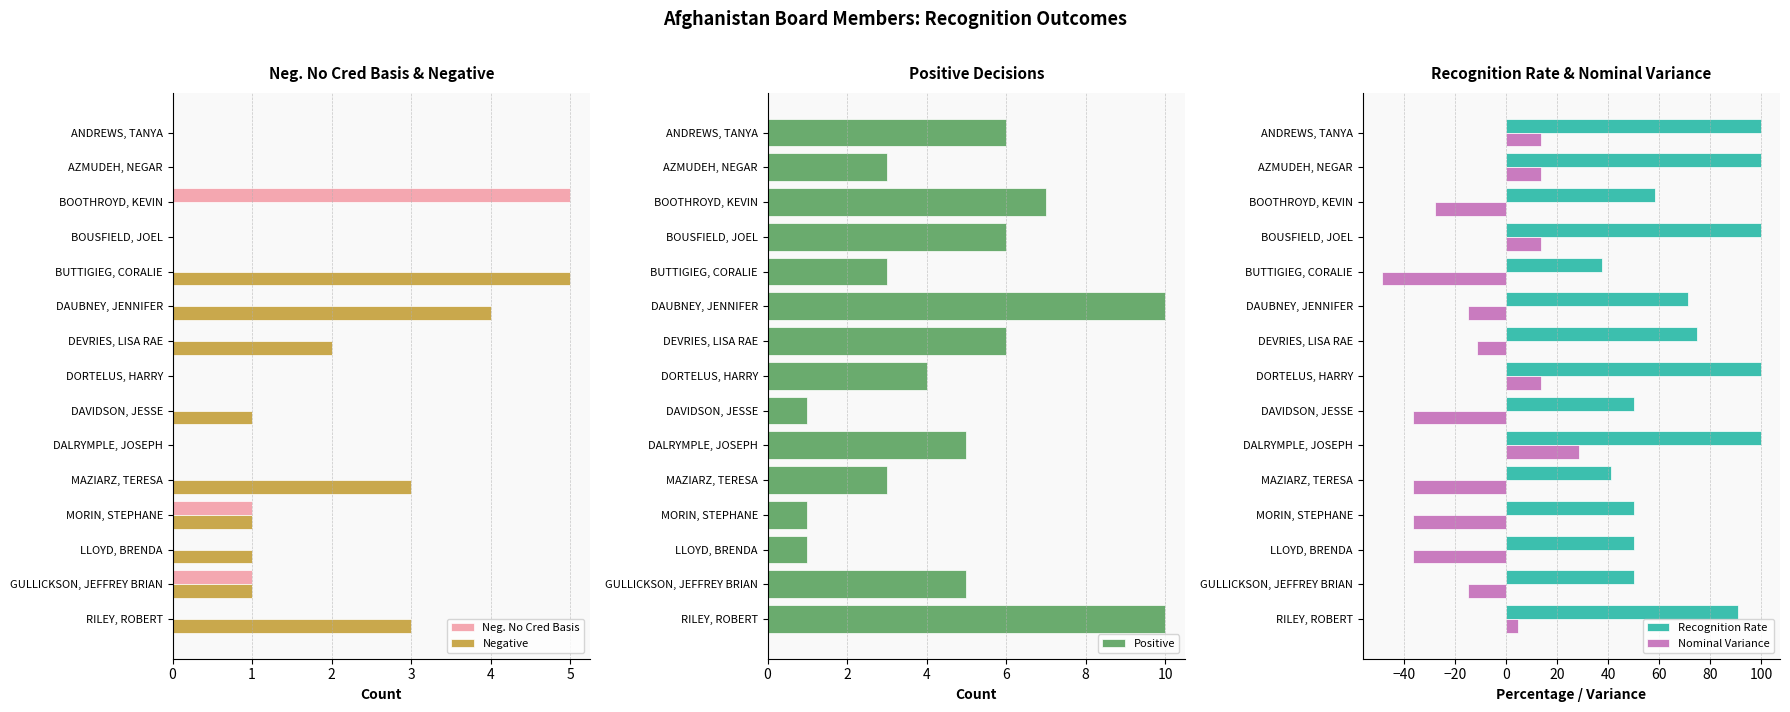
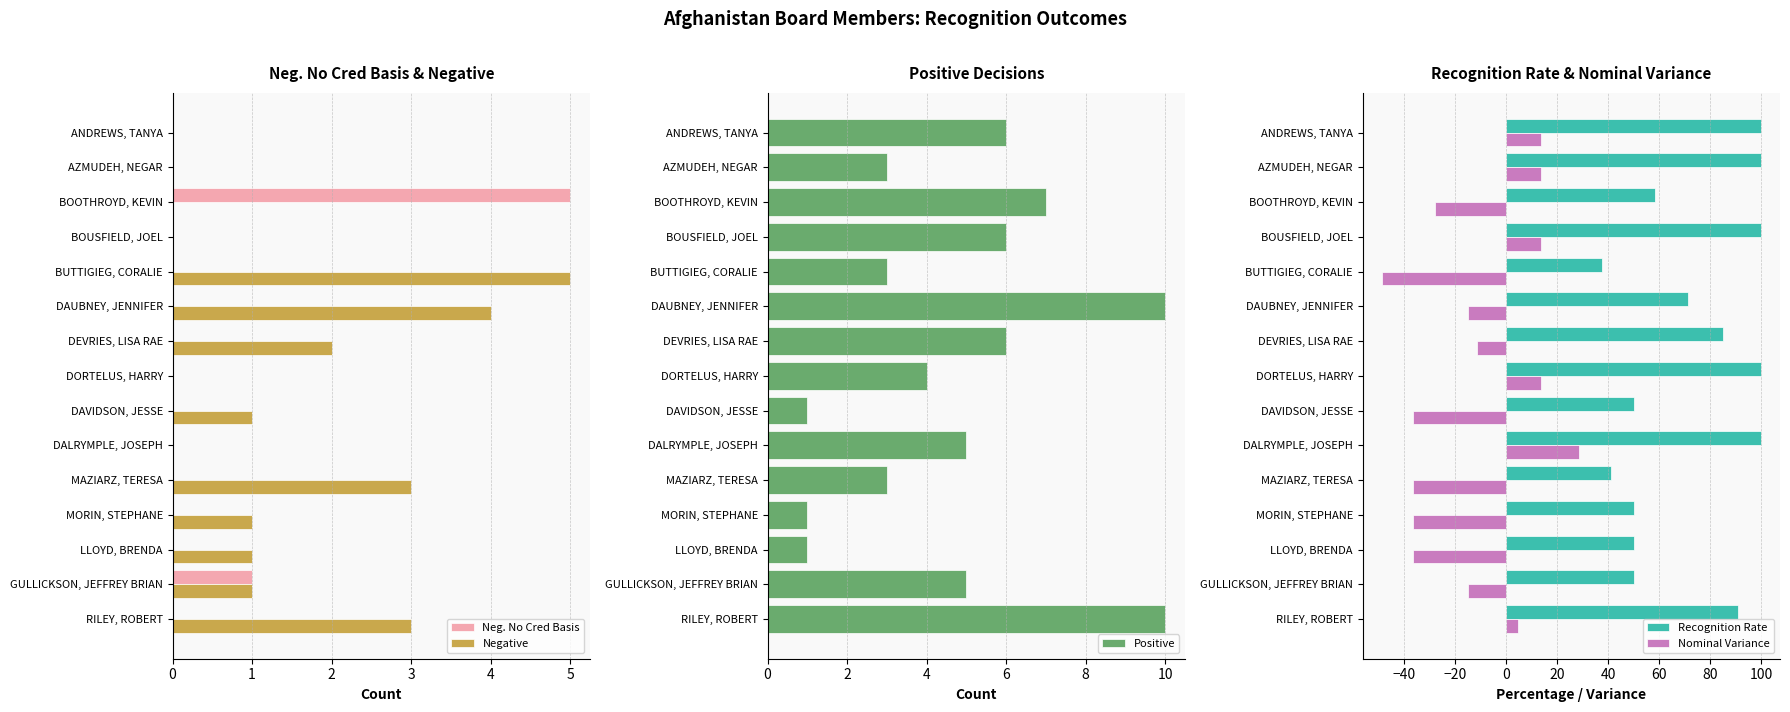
  {
    "Neg. No Cred Basis & Negative": {
      "Neg. No Cred Basis": {
        "ANDREWS, TANYA": 0,
        "AZMUDEH, NEGAR": 0,
        "BOOTHROYD, KEVIN": 5,
        "BOUSFIELD, JOEL": 0,
        "BUTTIGIEG, CORALIE": 0,
        "DAUBNEY, JENNIFER": 0,
        "DEVRIES, LISA RAE": 0,
        "DORTELUS, HARRY": 0,
        "DAVIDSON, JESSE": 0,
        "DALRYMPLE, JOSEPH": 0,
        "MAZIARZ, TERESA": 0,
-       "MORIN, STEPHANE": 1,
+       "MORIN, STEPHANE": 0,
        "LLOYD, BRENDA": 0,
        "GULLICKSON, JEFFREY BRIAN": 1,
        "RILEY, ROBERT": 0
      },
      "Negative": {
        "ANDREWS, TANYA": 0,
        "AZMUDEH, NEGAR": 0,
        "BOOTHROYD, KEVIN": 0,
        "BOUSFIELD, JOEL": 0,
        "BUTTIGIEG, CORALIE": 5,
        "DAUBNEY, JENNIFER": 4,
        "DEVRIES, LISA RAE": 2,
        "DORTELUS, HARRY": 0,
        "DAVIDSON, JESSE": 1,
        "DALRYMPLE, JOSEPH": 0,
        "MAZIARZ, TERESA": 3,
        "MORIN, STEPHANE": 1,
        "LLOYD, BRENDA": 1,
        "GULLICKSON, JEFFREY BRIAN": 1,
        "RILEY, ROBERT": 3
      }
    },
    "Positive Decisions": {
      "ANDREWS, TANYA": 6.0,
      "AZMUDEH, NEGAR": 3.0,
      "BOOTHROYD, KEVIN": 7.0,
      "BOUSFIELD, JOEL": 6.0,
      "BUTTIGIEG, CORALIE": 3.0,
      "DAUBNEY, JENNIFER": 10.0,
      "DEVRIES, LISA RAE": 6.0,
      "DORTELUS, HARRY": 4.0,
      "DAVIDSON, JESSE": 1.0,
      "DALRYMPLE, JOSEPH": 5.0,
      "MAZIARZ, TERESA": 3.0,
      "MORIN, STEPHANE": 1.0,
      "LLOYD, BRENDA": 1.0,
      "GULLICKSON, JEFFREY BRIAN": 5.0,
      "RILEY, ROBERT": 10.0
    },
    "Recognition Rate & Nominal Variance": {
      "Recognition Rate": {
        "ANDREWS, TANYA": 100,
        "AZMUDEH, NEGAR": 100,
        "BOOTHROYD, KEVIN": 58,
        "BOUSFIELD, JOEL": 100,
        "BUTTIGIEG, CORALIE": 38,
        "DAUBNEY, JENNIFER": 71,
-       "DEVRIES, LISA RAE": 75,
+       "DEVRIES, LISA RAE": 85,
        "DORTELUS, HARRY": 100,
        "DAVIDSON, JESSE": 50,
        "DALRYMPLE, JOSEPH": 100,
        "MAZIARZ, TERESA": 41,
        "MORIN, STEPHANE": 50,
        "LLOYD, BRENDA": 50,
        "GULLICKSON, JEFFREY BRIAN": 50,
        "RILEY, ROBERT": 91
      },
      "Nominal Variance": {
        "ANDREWS, TANYA": 14,
        "AZMUDEH, NEGAR": 14,
        "BOOTHROYD, KEVIN": -28,
        "BOUSFIELD, JOEL": 14,
        "BUTTIGIEG, CORALIE": -49,
        "DAUBNEY, JENNIFER": -15,
        "DEVRIES, LISA RAE": -11,
        "DORTELUS, HARRY": 14,
        "DAVIDSON, JESSE": -36,
        "DALRYMPLE, JOSEPH": 29,
        "MAZIARZ, TERESA": -36,
        "MORIN, STEPHANE": -36,
        "LLOYD, BRENDA": -36,
        "GULLICKSON, JEFFREY BRIAN": -15,
        "RILEY, ROBERT": 5
      }
    }
  }
